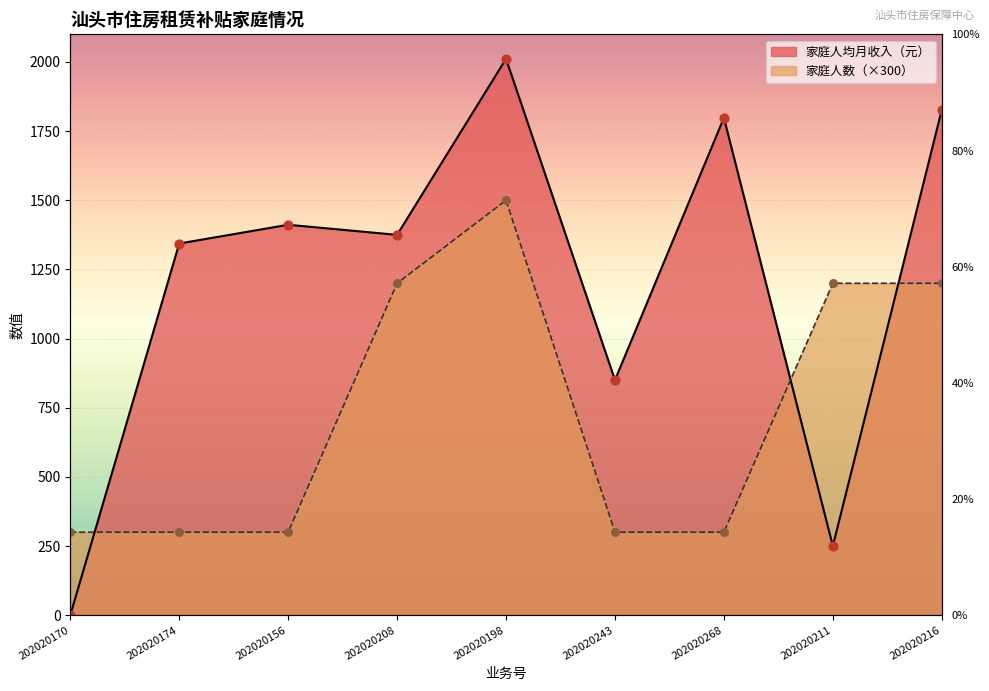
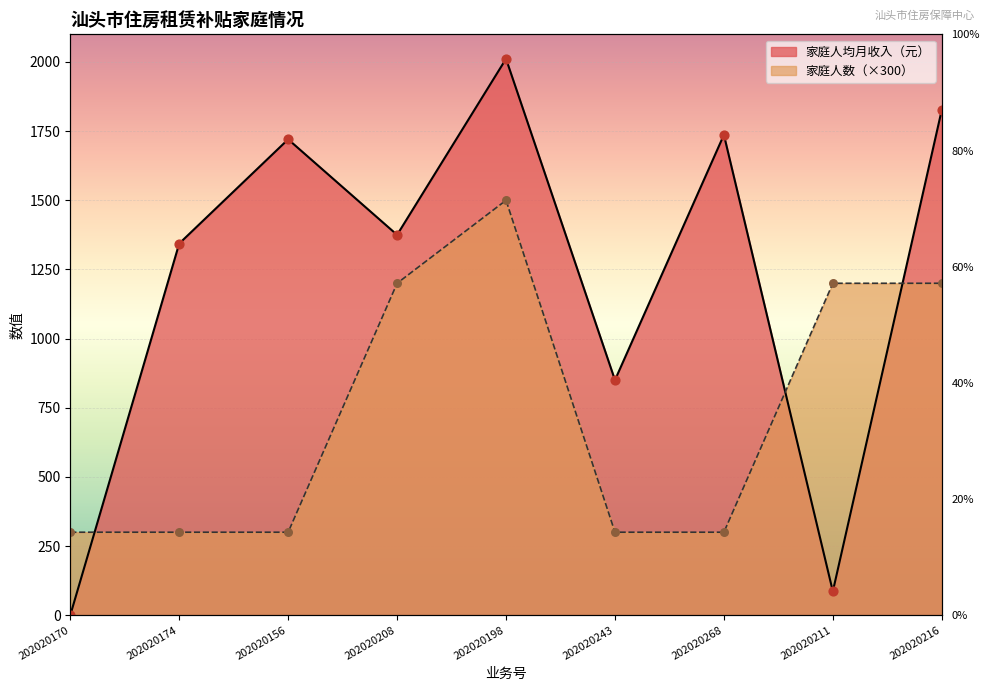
  {
    "家庭人均月收入（元）": {
      "202020170": 0,
      "202020174": 1340,
-     "202020156": 1410,
+     "202020156": 1720,
      "202020208": 1380,
      "202020198": 2010,
      "202020243": 850,
-     "202020268": 1800,
-     "202020211": 250,
+     "202020268": 1740,
+     "202020211": 90,
      "202020216": 1830
    },
    "家庭人数（×300）": {
      "202020170": 300,
      "202020174": 300,
      "202020156": 300,
      "202020208": 1200,
      "202020198": 1500,
      "202020243": 300,
      "202020268": 300,
      "202020211": 1200,
      "202020216": 1200
    }
  }
